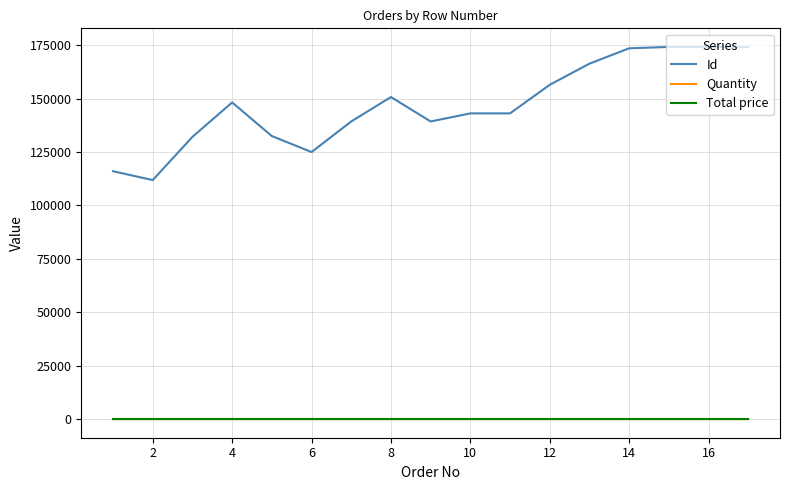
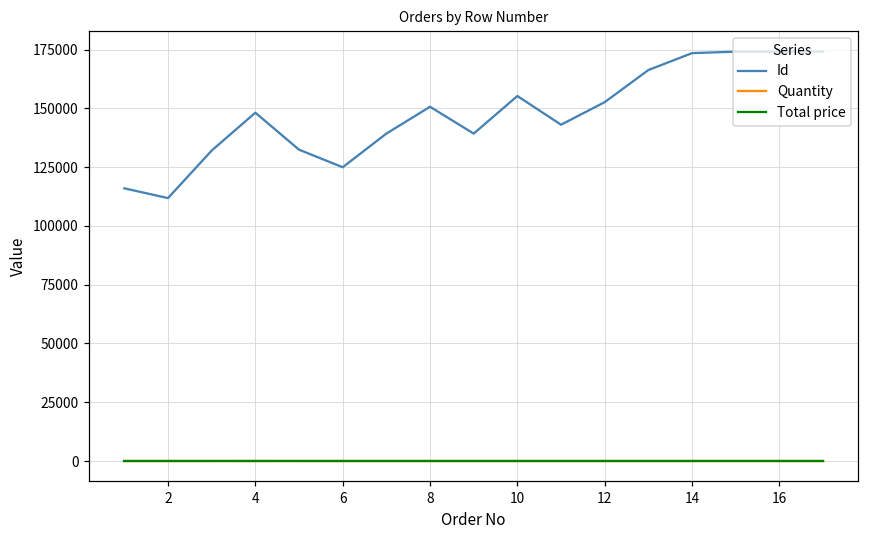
  {
    "Id": {
      "2": 112000,
      "4": 148000,
      "6": 125000,
      "8": 151000,
-     "10": 143000,
-     "12": 156000,
+     "10": 155000,
+     "12": 153000,
      "14": 174000
    },
    "Total price": {
      "2": 0,
      "4": 0,
      "6": 0,
      "8": 0,
      "10": 0,
      "12": 0,
      "14": 0,
      "16": 0
    }
  }
